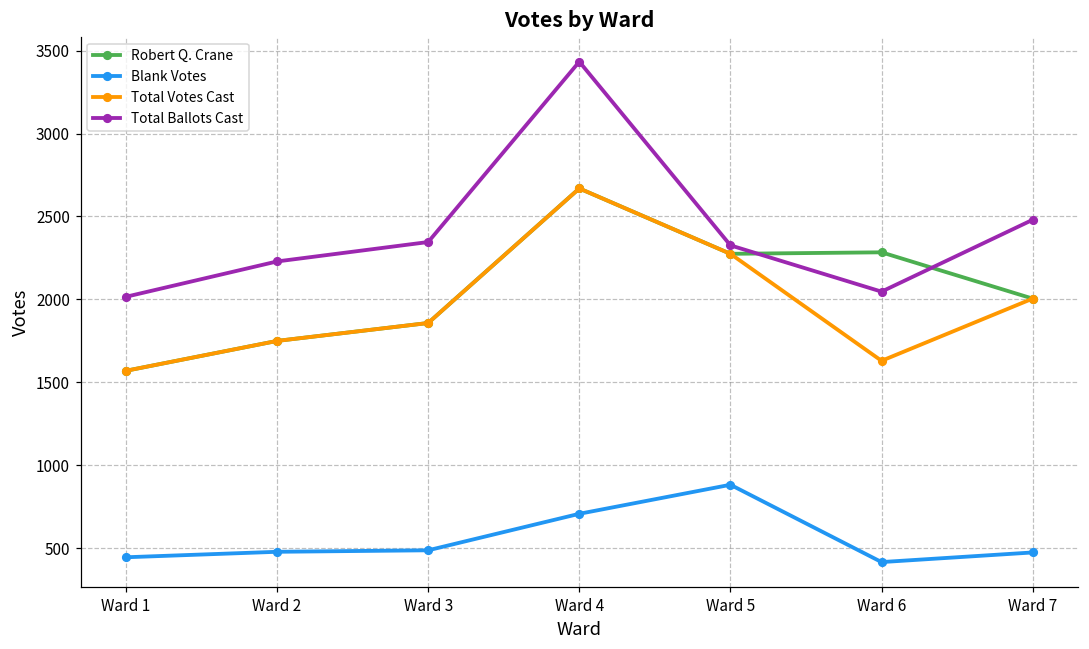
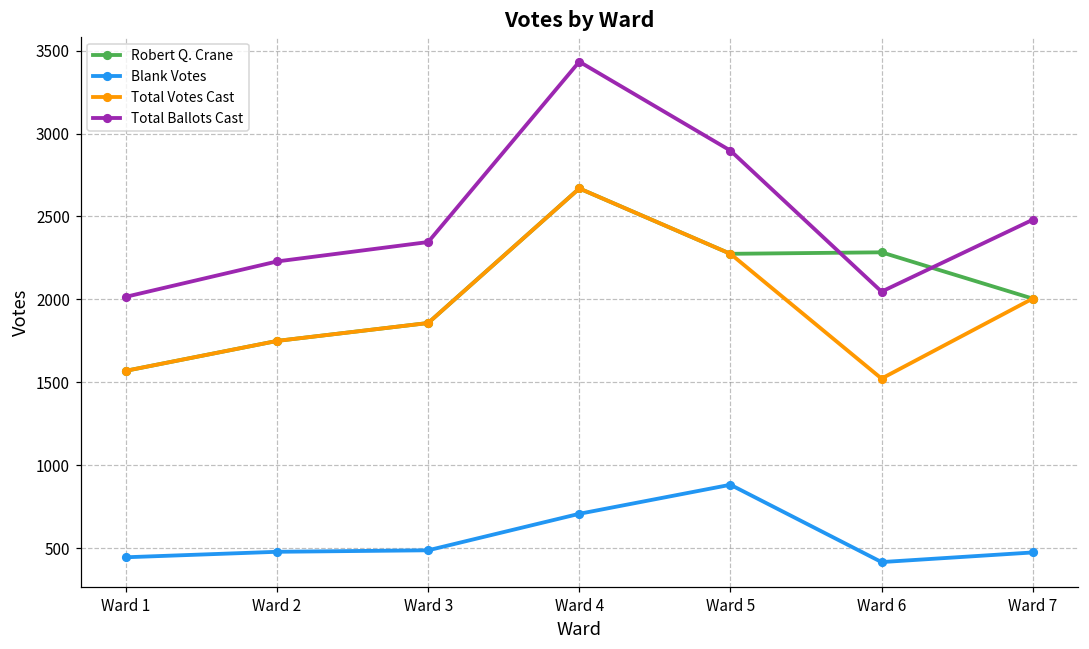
  {
    "Robert Q. Crane": {
      "Ward 6": 2280
    },
    "Blank Votes": {
      "Ward 1": 450,
      "Ward 2": 480,
      "Ward 3": 490,
      "Ward 4": 710,
      "Ward 5": 880,
      "Ward 6": 420,
      "Ward 7": 480
    },
    "Total Votes Cast": {
-     "Ward 6": 1630
+     "Ward 6": 1520
    },
    "Total Ballots Cast": {
      "Ward 1": 2020,
      "Ward 2": 2230,
      "Ward 3": 2350,
      "Ward 4": 3430,
-     "Ward 5": 2330,
+     "Ward 5": 2900,
      "Ward 6": 2050,
      "Ward 7": 2480
    }
  }
